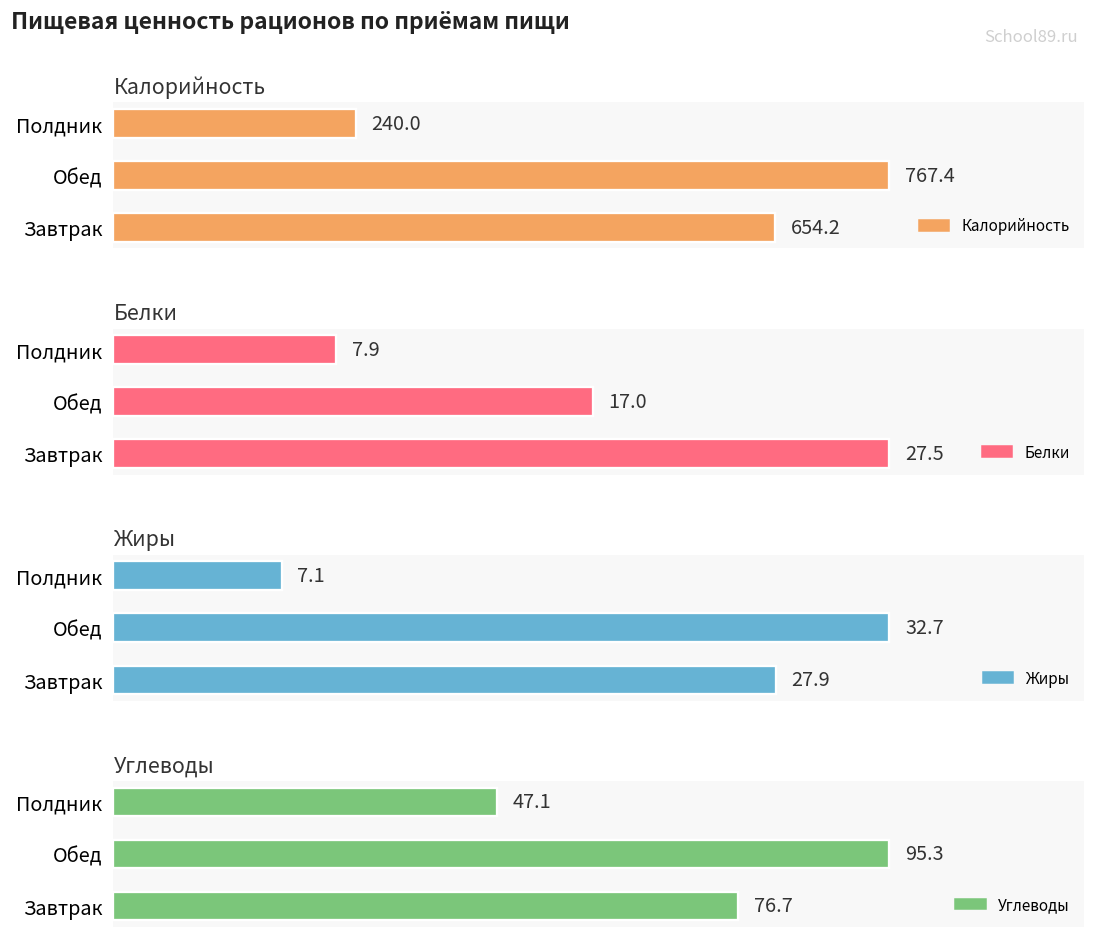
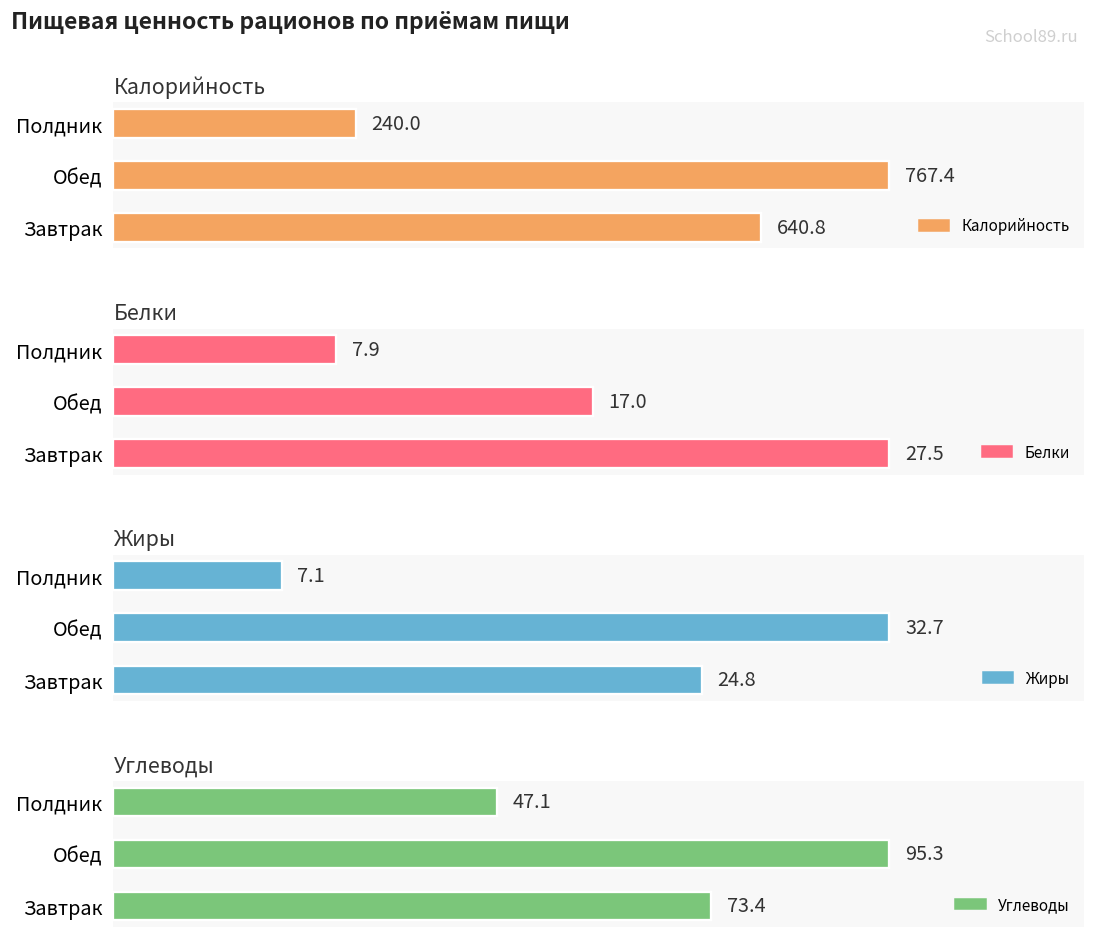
  {
    "Калорийность": {
      "Полдник": 240.0,
      "Обед": 767.4,
-     "Завтрак": 654.2
+     "Завтрак": 640.8
    },
    "Белки": {
      "Полдник": 7.9,
      "Обед": 17.0,
      "Завтрак": 27.5
    },
    "Жиры": {
      "Полдник": 7.1,
      "Обед": 32.7,
-     "Завтрак": 27.9
+     "Завтрак": 24.8
    },
    "Углеводы": {
      "Полдник": 47.1,
      "Обед": 95.3,
-     "Завтрак": 76.7
+     "Завтрак": 73.4
    }
  }
